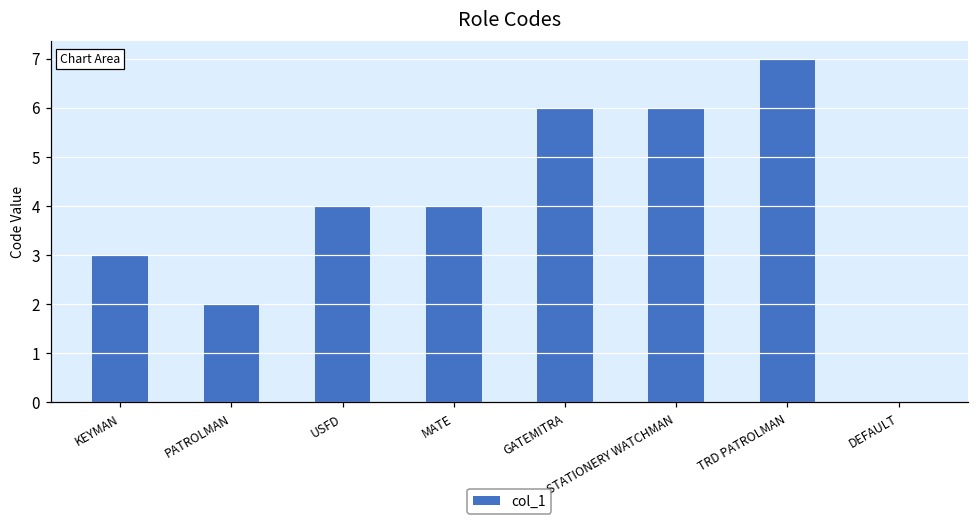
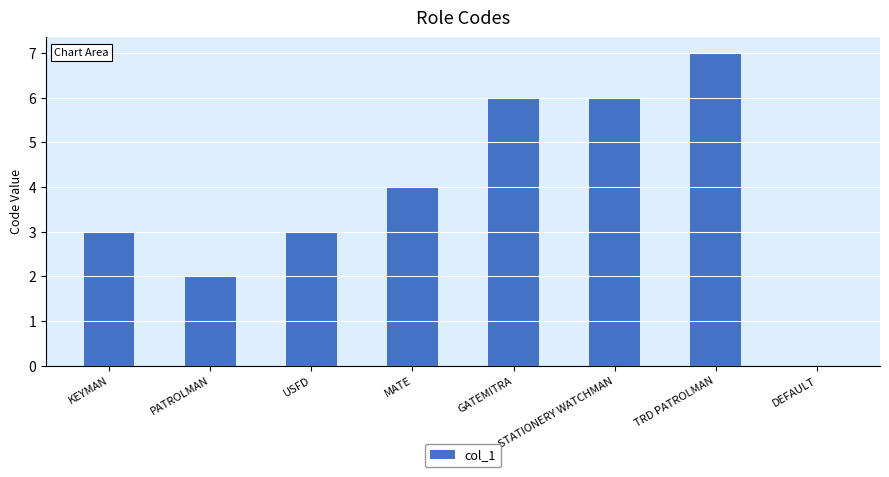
  {
    "KEYMAN": 3,
    "PATROLMAN": 2,
-   "USFD": 4,
+   "USFD": 3,
    "MATE": 4,
    "GATEMITRA": 6,
    "STATIONERY WATCHMAN": 6,
    "TRD PATROLMAN": 7,
    "DEFAULT": 0
  }
